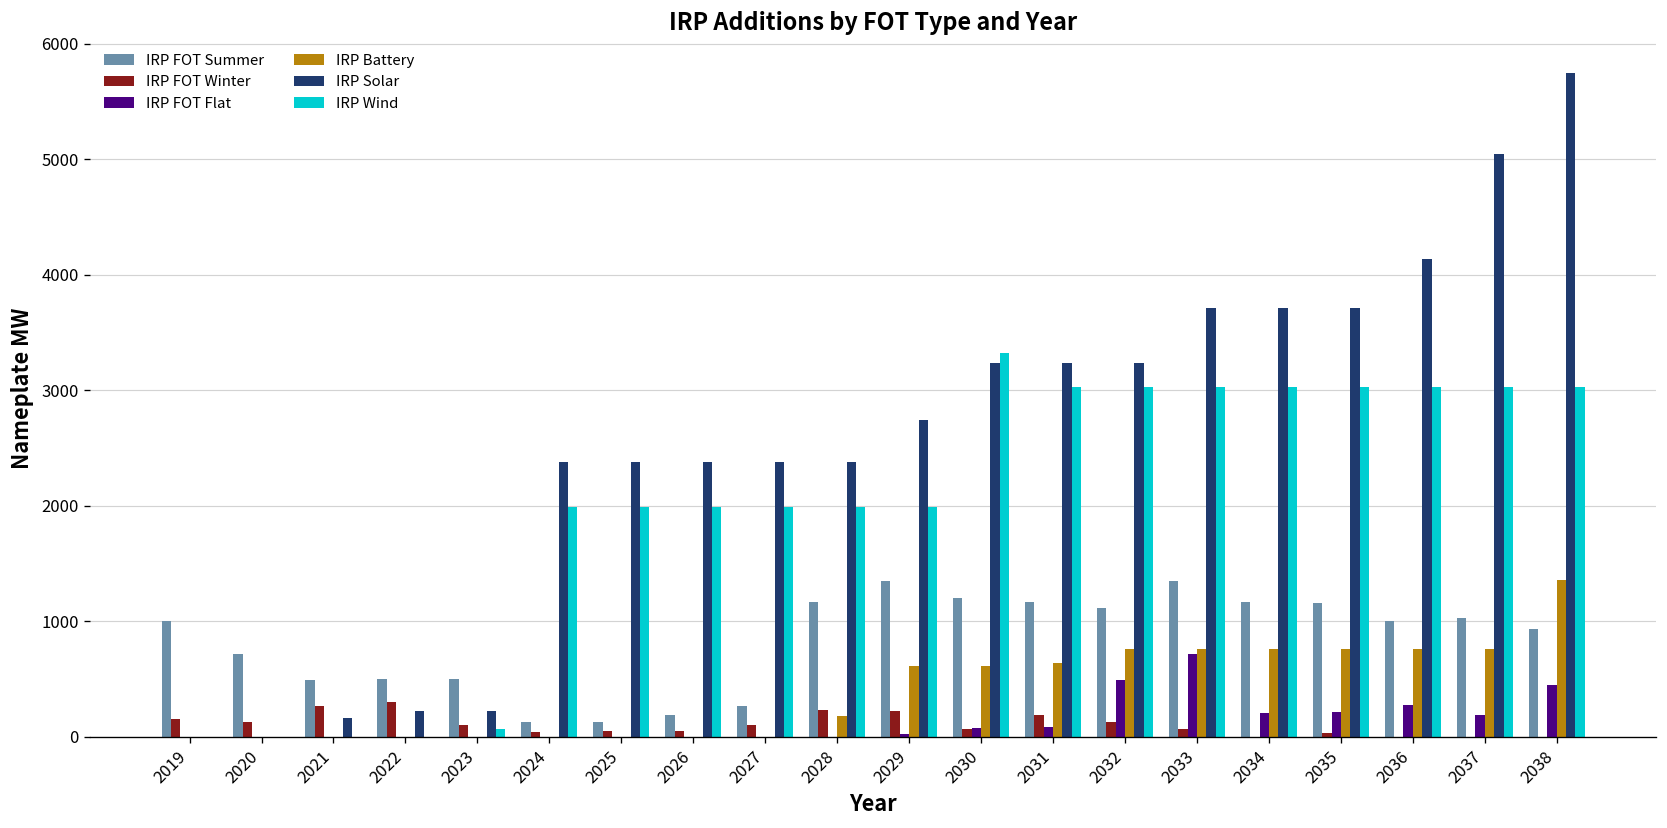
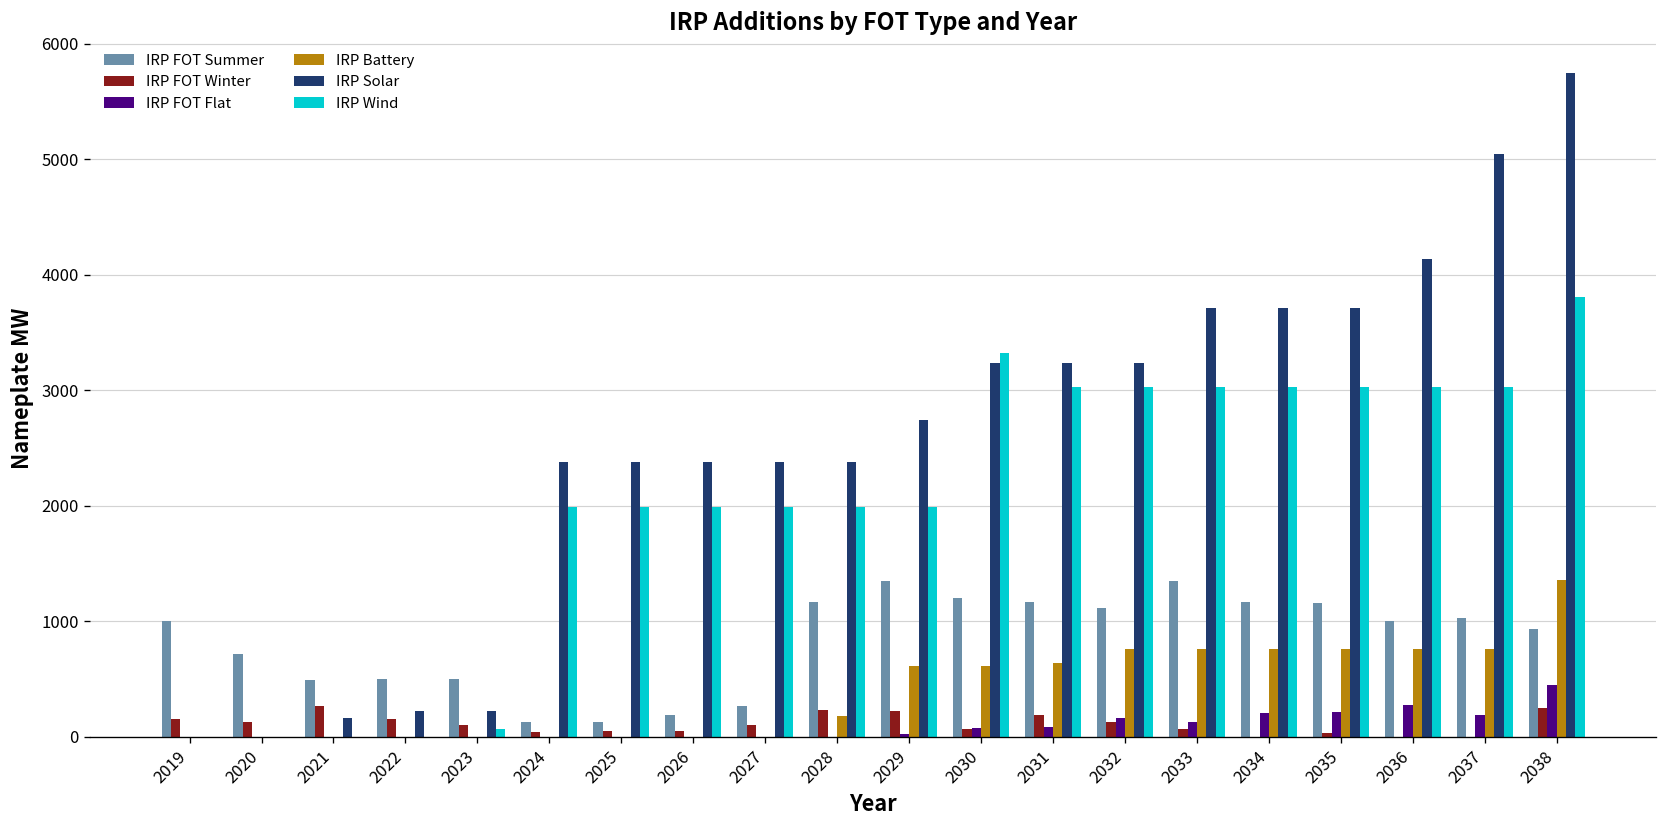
  {
    "IRP FOT Summer": {
      "2019": 1000,
      "2020": 700,
      "2021": 500,
      "2022": 500,
      "2023": 500,
      "2024": 100,
      "2025": 100,
      "2026": 200,
      "2027": 300,
      "2028": 1200,
      "2029": 1300,
      "2030": 1200,
      "2031": 1200,
      "2032": 1100,
      "2033": 1300,
      "2034": 1200,
      "2035": 1200,
      "2036": 1000,
      "2037": 1000,
      "2038": 900
    },
    "IRP FOT Winter": {
      "2019": 200,
      "2020": 100,
      "2021": 300,
-     "2022": 300,
+     "2022": 200,
      "2023": 100,
      "2024": 0,
      "2025": 100,
      "2026": 100,
      "2027": 100,
      "2028": 200,
      "2029": 200,
      "2030": 100,
      "2031": 200,
      "2032": 100,
      "2033": 100,
      "2034": 0,
      "2035": 0,
      "2036": 0,
      "2037": 0,
-     "2038": 0
+     "2038": 200
    },
    "IRP FOT Flat": {
      "2019": 0,
      "2020": 0,
      "2021": 0,
      "2022": 0,
      "2023": 0,
      "2024": 0,
      "2025": 0,
      "2026": 0,
      "2027": 0,
      "2028": 0,
      "2030": 100,
      "2031": 100,
-     "2032": 500,
-     "2033": 700,
+     "2032": 200,
+     "2033": 100,
      "2034": 200,
      "2035": 200,
      "2036": 300,
      "2037": 200,
      "2038": 400
    },
    "IRP Battery": {
      "2019": 0,
      "2020": 0,
      "2021": 0,
      "2022": 0,
      "2023": 0,
      "2024": 0,
      "2025": 0,
      "2026": 0,
      "2027": 0,
      "2028": 200,
      "2029": 600,
      "2030": 600,
      "2031": 600,
      "2032": 800,
      "2033": 800,
      "2034": 800,
      "2035": 800,
      "2036": 800,
      "2037": 800,
      "2038": 1400
    },
    "IRP Solar": {
      "2019": 0,
      "2020": 0,
      "2021": 200,
      "2022": 200,
      "2023": 200,
      "2024": 2400,
      "2025": 2400,
      "2026": 2400,
      "2027": 2400,
      "2028": 2400,
      "2029": 2700,
      "2030": 3200,
      "2031": 3200,
      "2032": 3200,
      "2033": 3700,
      "2034": 3700,
      "2035": 3700,
      "2036": 4100,
      "2037": 5000,
      "2038": 5700
    },
    "IRP Wind": {
      "2019": 0,
      "2020": 0,
      "2021": 0,
      "2022": 0,
      "2023": 100,
      "2024": 2000,
      "2025": 2000,
      "2026": 2000,
      "2027": 2000,
      "2028": 2000,
      "2029": 2000,
      "2030": 3300,
      "2031": 3000,
      "2032": 3000,
      "2033": 3000,
      "2034": 3000,
      "2035": 3000,
      "2036": 3000,
      "2037": 3000,
-     "2038": 3000
+     "2038": 3800
    }
  }
